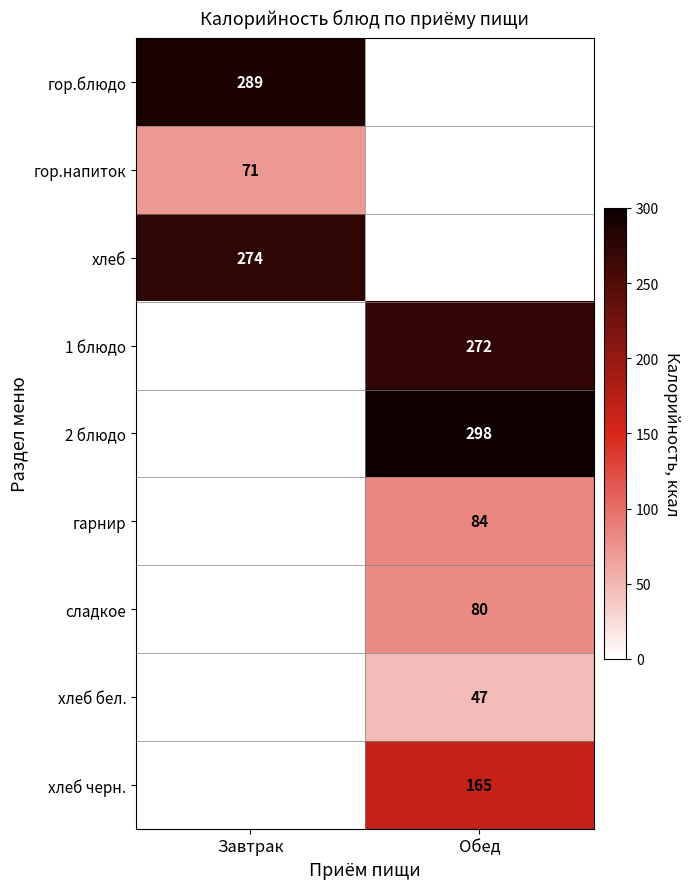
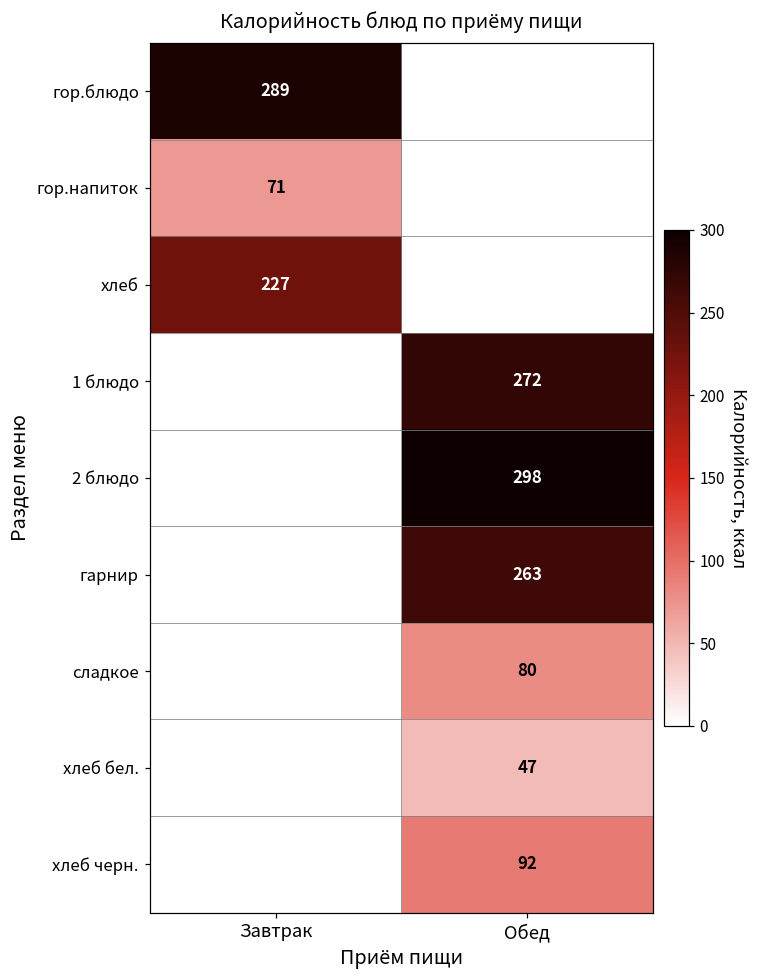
  {
    "гор.блюдо": {
      "Завтрак": 289
    },
    "гор.напиток": {
      "Завтрак": 71
    },
    "хлеб": {
-     "Завтрак": 274
+     "Завтрак": 227
    },
    "1 блюдо": {
      "Обед": 272
    },
    "2 блюдо": {
      "Обед": 298
    },
    "гарнир": {
-     "Обед": 84
+     "Обед": 263
    },
    "сладкое": {
      "Обед": 80
    },
    "хлеб бел.": {
      "Обед": 47
    },
    "хлеб черн.": {
-     "Обед": 165
+     "Обед": 92
    }
  }
